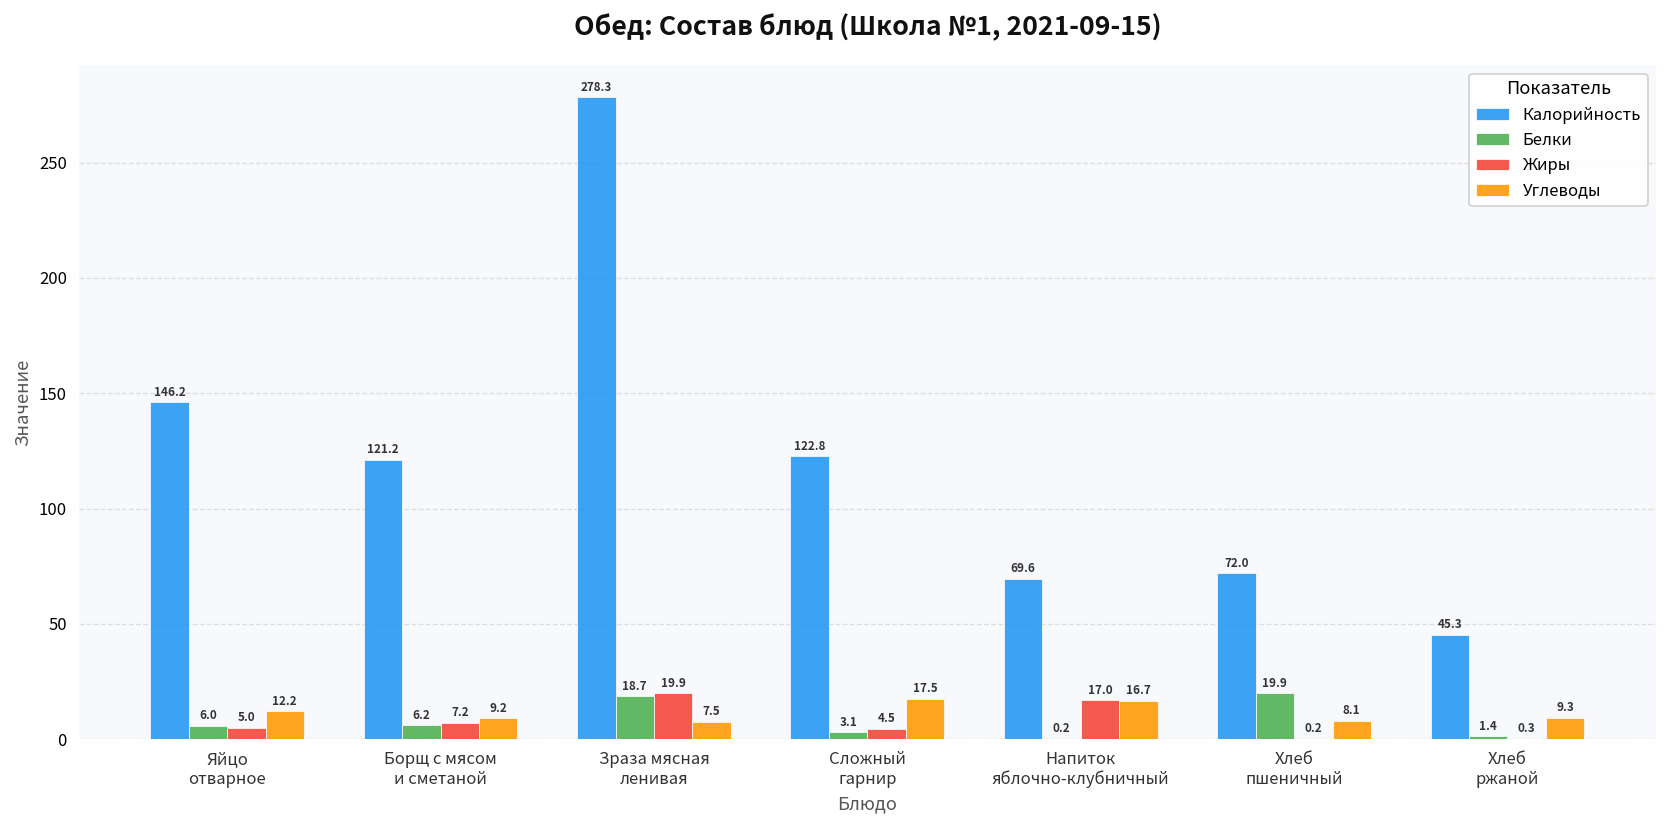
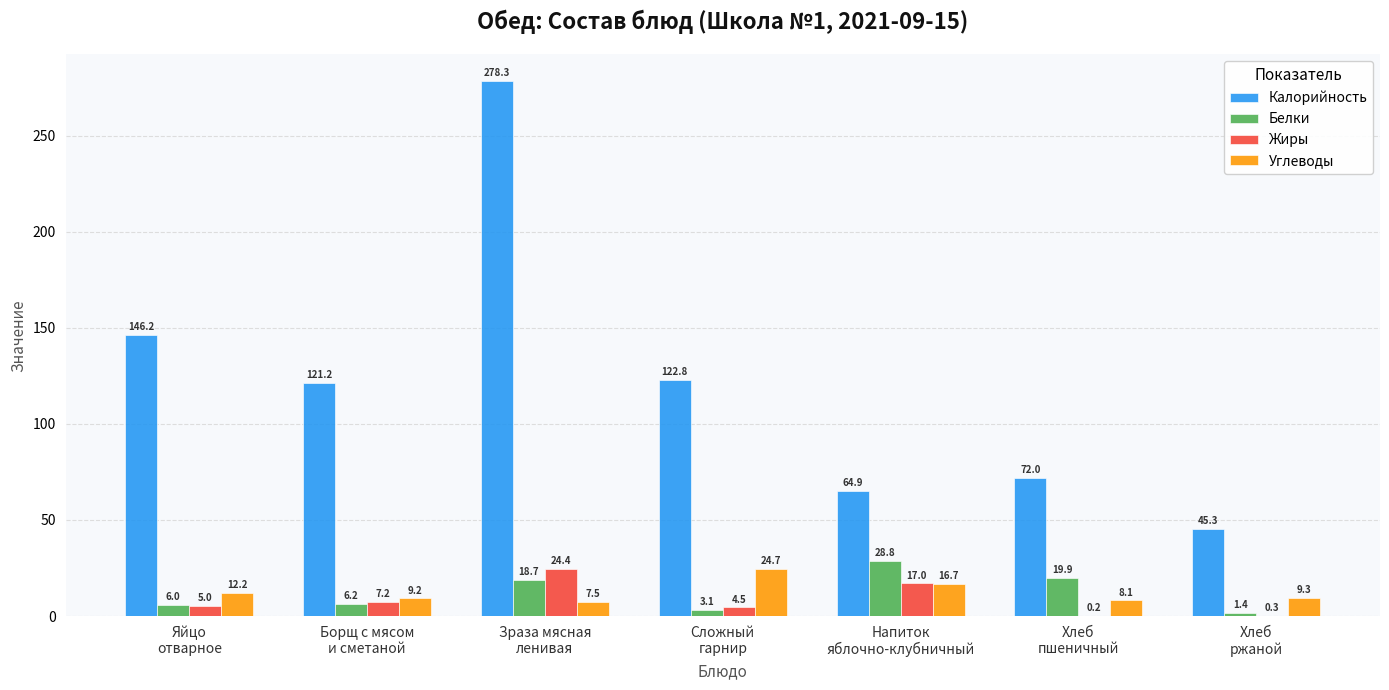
  {
    "Калорийность": {
      "Яйцо отварное": 146.2,
      "Борщ с мясом и сметаной": 121.2,
      "Зраза мясная ленивая": 278.3,
      "Сложный гарнир": 122.8,
-     "Напиток яблочно-клубничный": 69.6,
+     "Напиток яблочно-клубничный": 64.9,
      "Хлеб пшеничный": 72.0,
      "Хлеб ржаной": 45.3
    },
    "Белки": {
      "Яйцо отварное": 6.0,
      "Борщ с мясом и сметаной": 6.2,
      "Зраза мясная ленивая": 18.7,
      "Сложный гарнир": 3.1,
-     "Напиток яблочно-клубничный": 0.2,
+     "Напиток яблочно-клубничный": 28.8,
      "Хлеб пшеничный": 19.9,
      "Хлеб ржаной": 1.4
    },
    "Жиры": {
      "Яйцо отварное": 5.0,
      "Борщ с мясом и сметаной": 7.2,
-     "Зраза мясная ленивая": 19.9,
+     "Зраза мясная ленивая": 24.4,
      "Сложный гарнир": 4.5,
      "Напиток яблочно-клубничный": 17.0,
      "Хлеб пшеничный": 0.2,
      "Хлеб ржаной": 0.3
    },
    "Углеводы": {
      "Яйцо отварное": 12.2,
      "Борщ с мясом и сметаной": 9.2,
      "Зраза мясная ленивая": 7.5,
-     "Сложный гарнир": 17.5,
+     "Сложный гарнир": 24.7,
      "Напиток яблочно-клубничный": 16.7,
      "Хлеб пшеничный": 8.1,
      "Хлеб ржаной": 9.3
    }
  }
